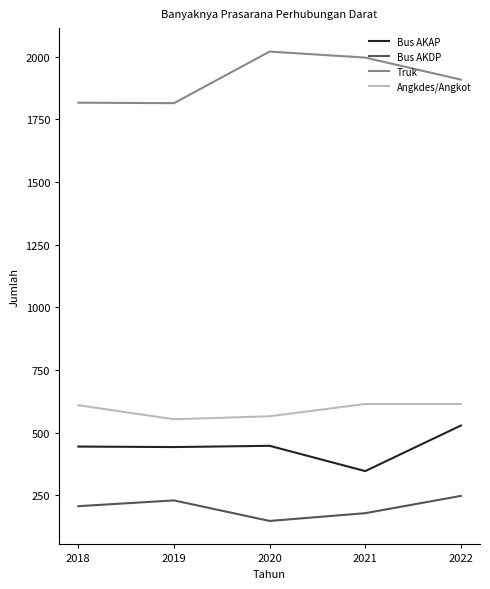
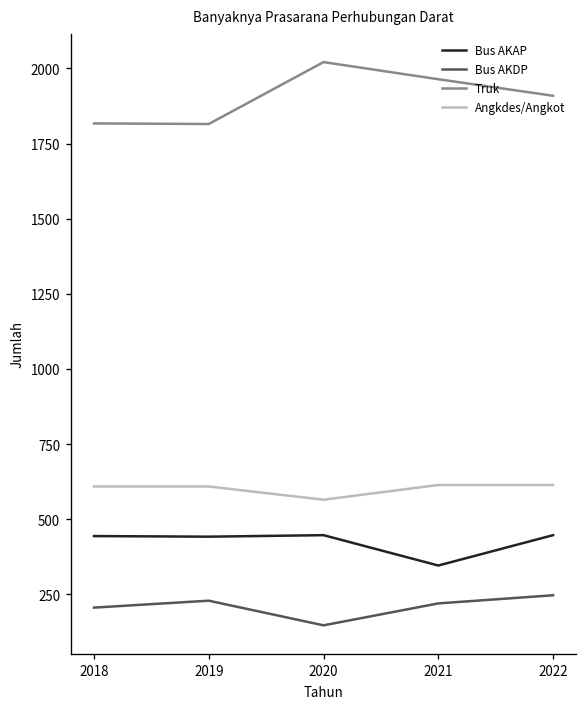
  {
    "Bus AKAP": {
      "2018": 440,
      "2019": 440,
      "2020": 450,
      "2021": 350,
-     "2022": 530
+     "2022": 450
    },
    "Bus AKDP": {
      "2018": 210,
      "2019": 230,
      "2020": 150,
-     "2021": 180,
+     "2021": 220,
      "2022": 250
    },
    "Truk": {
      "2018": 1820,
      "2019": 1820,
      "2020": 2020,
-     "2021": 2000,
+     "2021": 1960,
      "2022": 1910
    },
    "Angkdes/Angkot": {
      "2018": 610,
-     "2019": 550,
+     "2019": 610,
      "2020": 570,
      "2021": 610,
      "2022": 610
    }
  }
